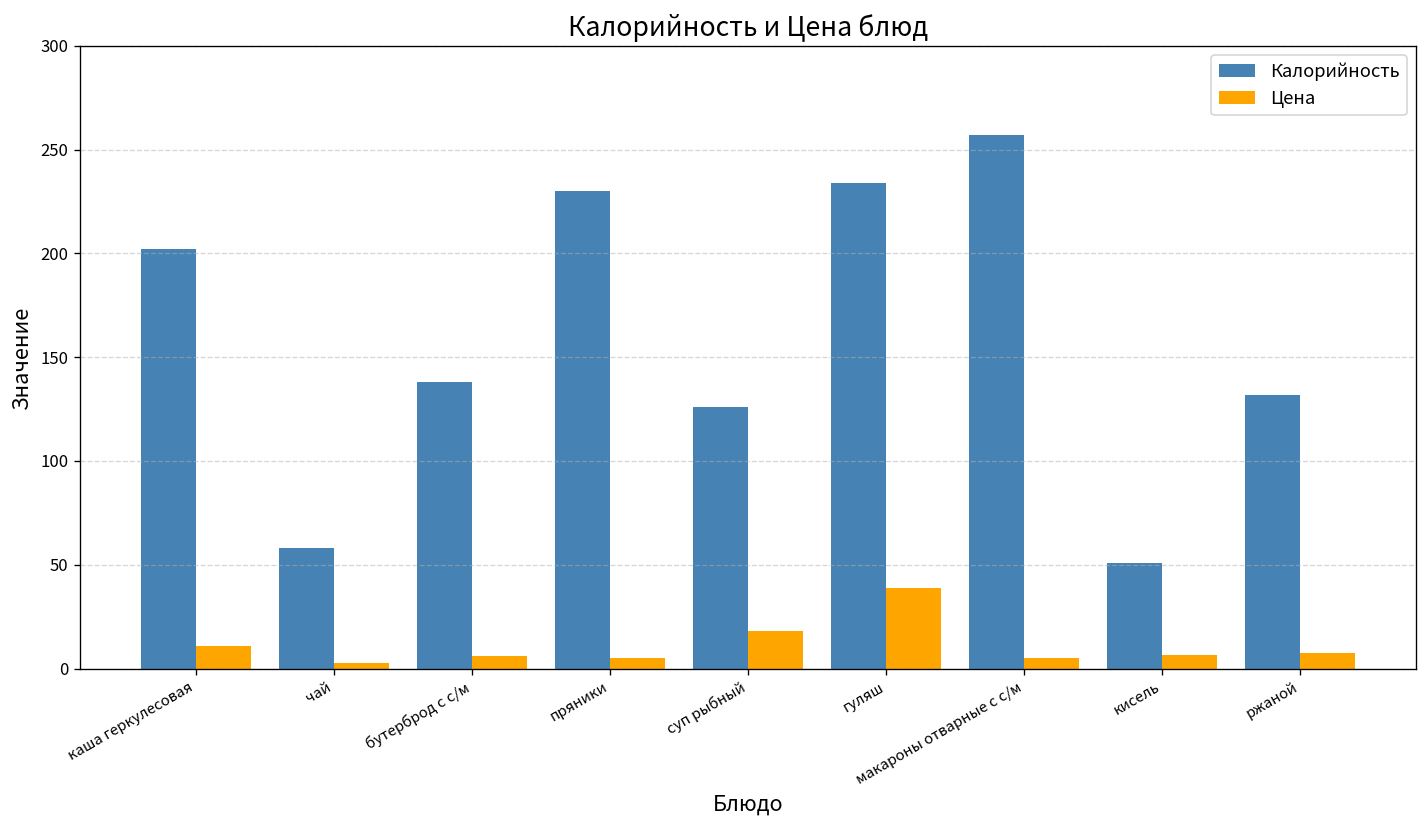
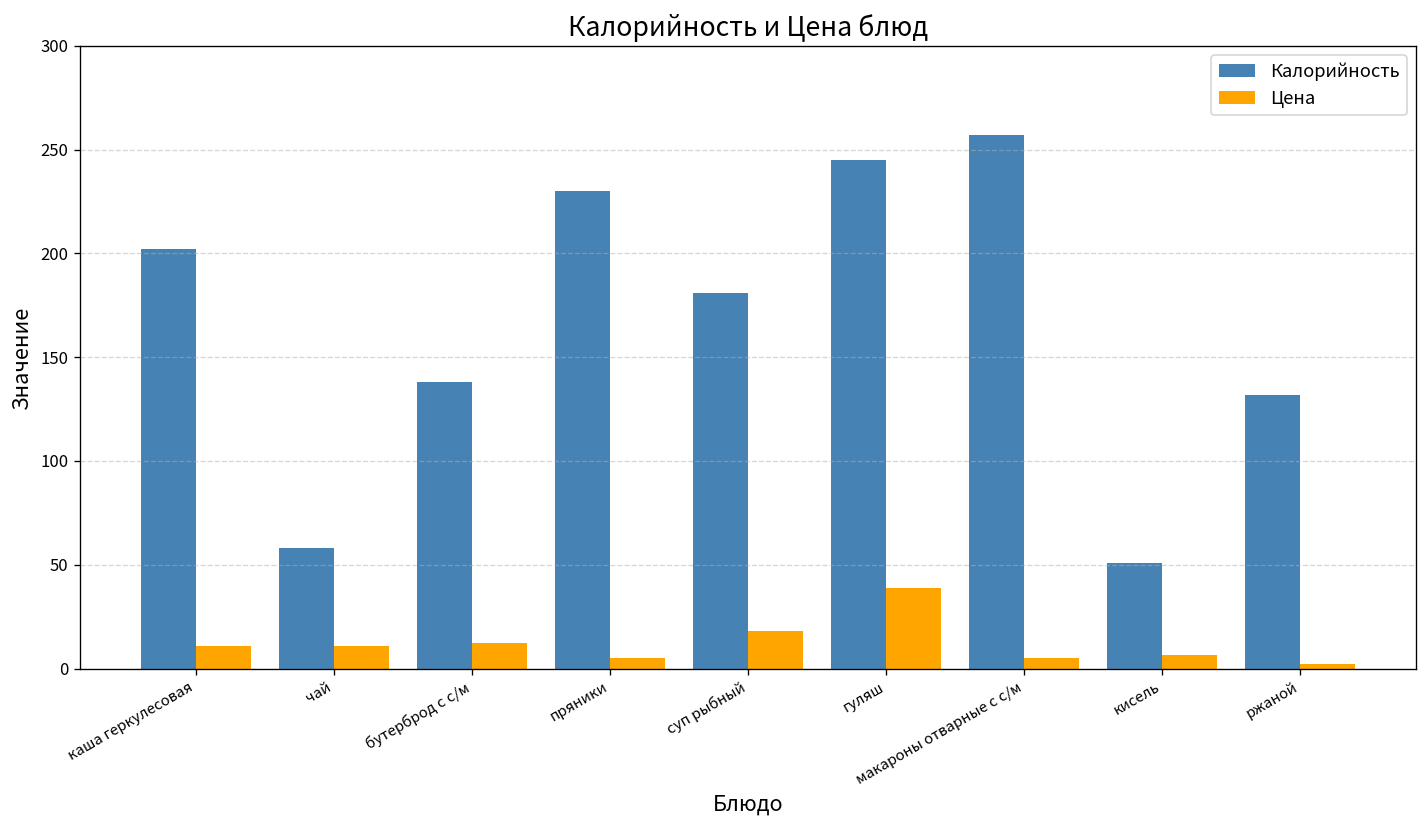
  {
    "Калорийность": {
      "каша геркулесовая": 202,
      "чай": 58,
      "бутерброд с с/м": 138,
      "пряники": 230,
-     "суп рыбный": 126,
-     "гуляш": 234,
+     "суп рыбный": 181,
+     "гуляш": 245,
      "макароны отварные с с/м": 257,
      "кисель": 51,
      "ржаной": 132
    },
    "Цена": {
      "каша геркулесовая": 11,
-     "чай": 3,
-     "бутерброд с с/м": 6,
+     "чай": 11,
+     "бутерброд с с/м": 13,
      "пряники": 5,
      "суп рыбный": 18,
      "гуляш": 39,
      "макароны отварные с с/м": 5,
      "кисель": 7,
-     "ржаной": 8
+     "ржаной": 2
    }
  }
